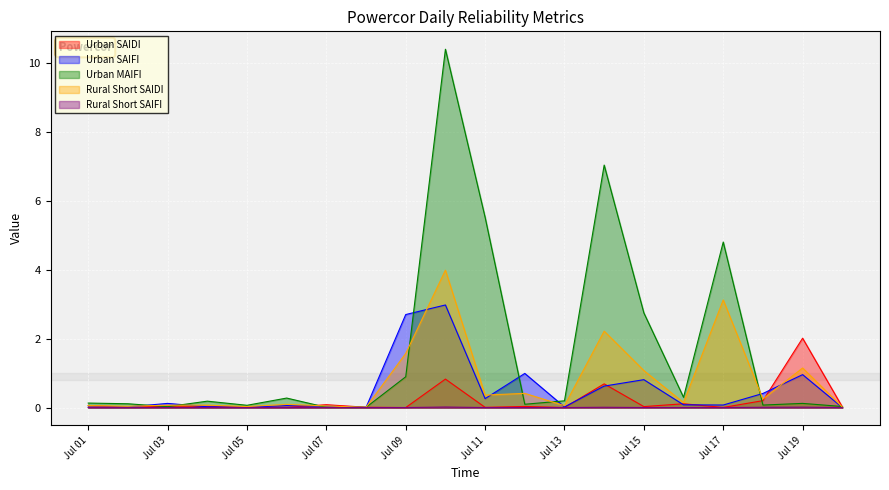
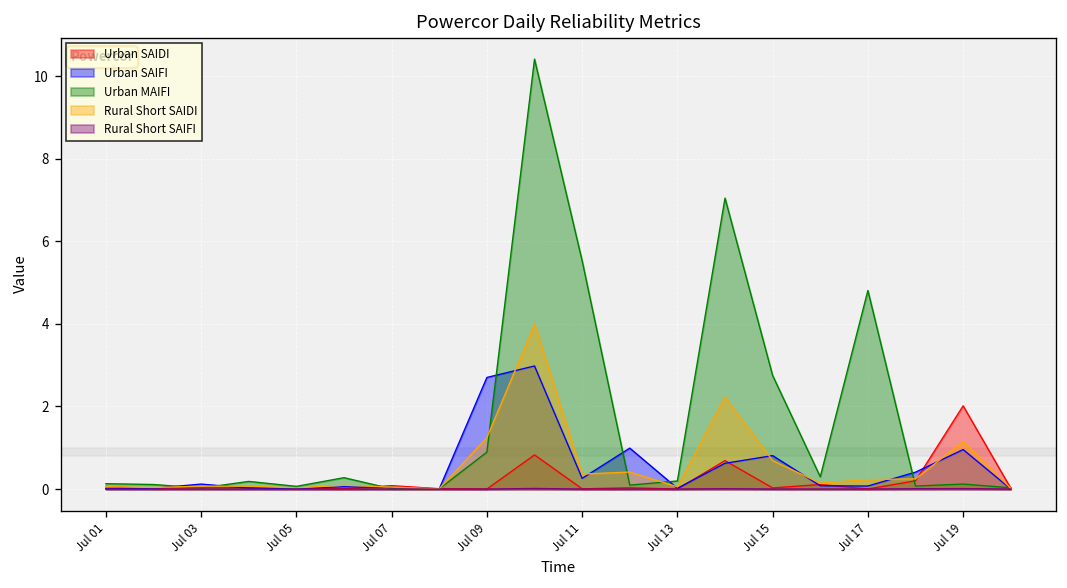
  {
    "Urban SAIDI": {
      "Jul 19": 2.0
    },
    "Urban SAIFI": {
      "Jul 09": 2.7,
      "Jul 11": 0.3,
      "Jul 15": 0.8,
      "Jul 19": 1.0
    },
    "Urban MAIFI": {
      "Jul 09": 0.9,
      "Jul 11": 5.5,
      "Jul 13": 0.2,
      "Jul 15": 2.7,
      "Jul 17": 4.8,
      "Jul 19": 0.1
    },
    "Rural Short SAIDI": {
-     "Jul 09": 1.6,
+     "Jul 09": 1.2,
      "Jul 11": 0.4,
-     "Jul 15": 1.1,
-     "Jul 17": 3.1,
+     "Jul 15": 0.7,
+     "Jul 17": 0.2,
      "Jul 19": 1.1
    },
    "Rural Short SAIFI": {
      "Jul 19": 0.0
    }
  }
